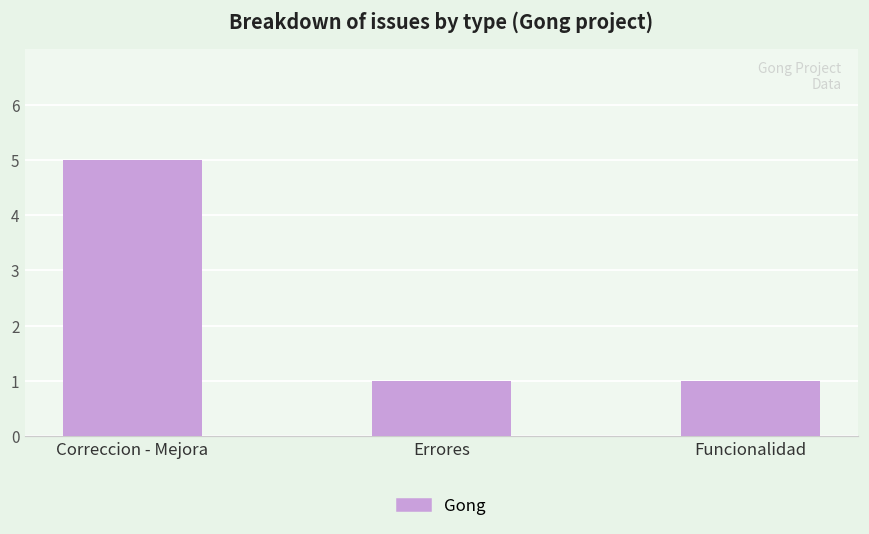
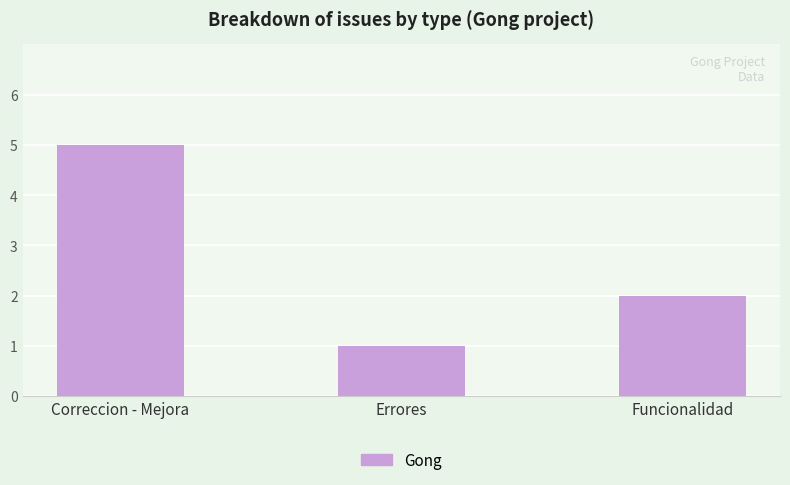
  {
    "Correccion - Mejora": 5,
    "Errores": 1,
-   "Funcionalidad": 1
+   "Funcionalidad": 2
  }
